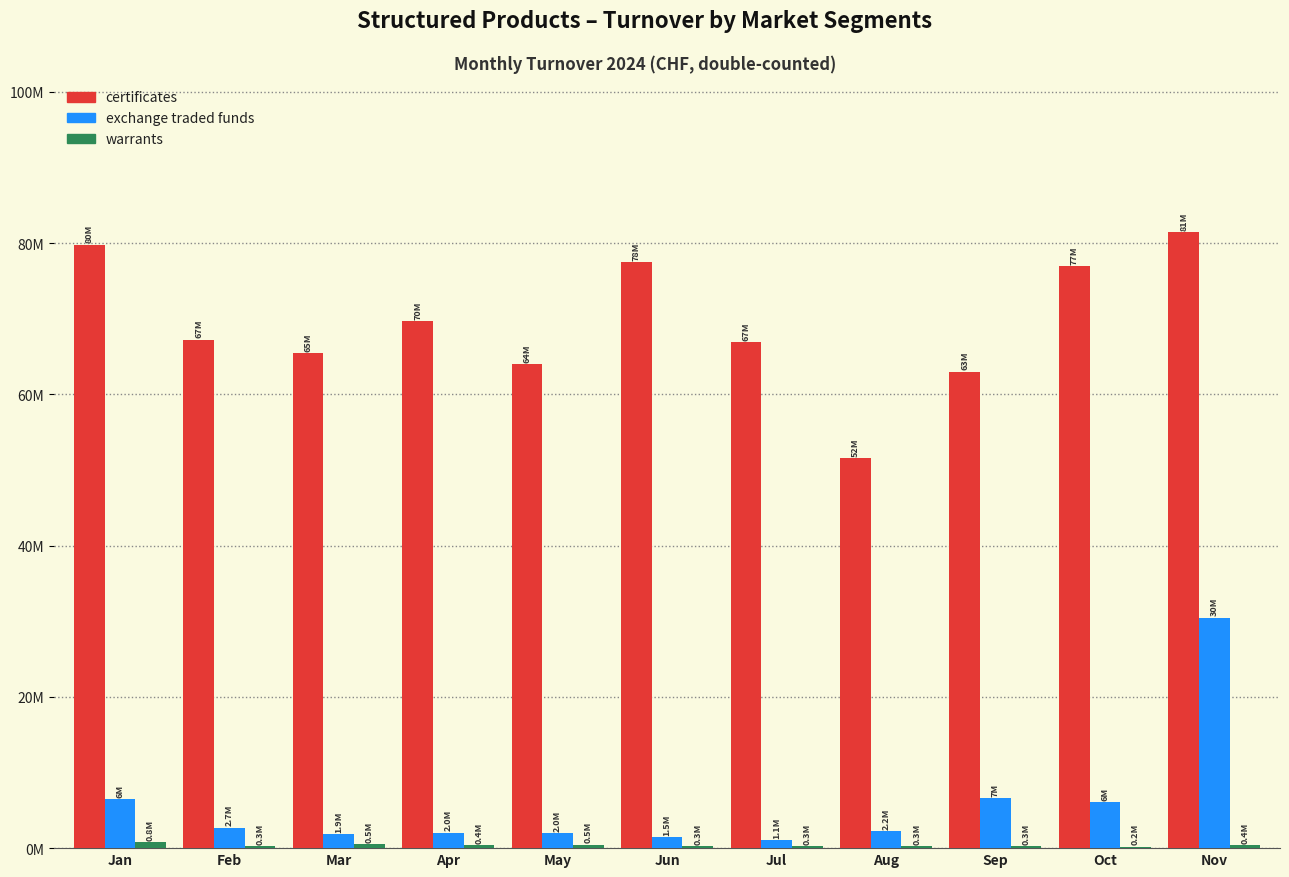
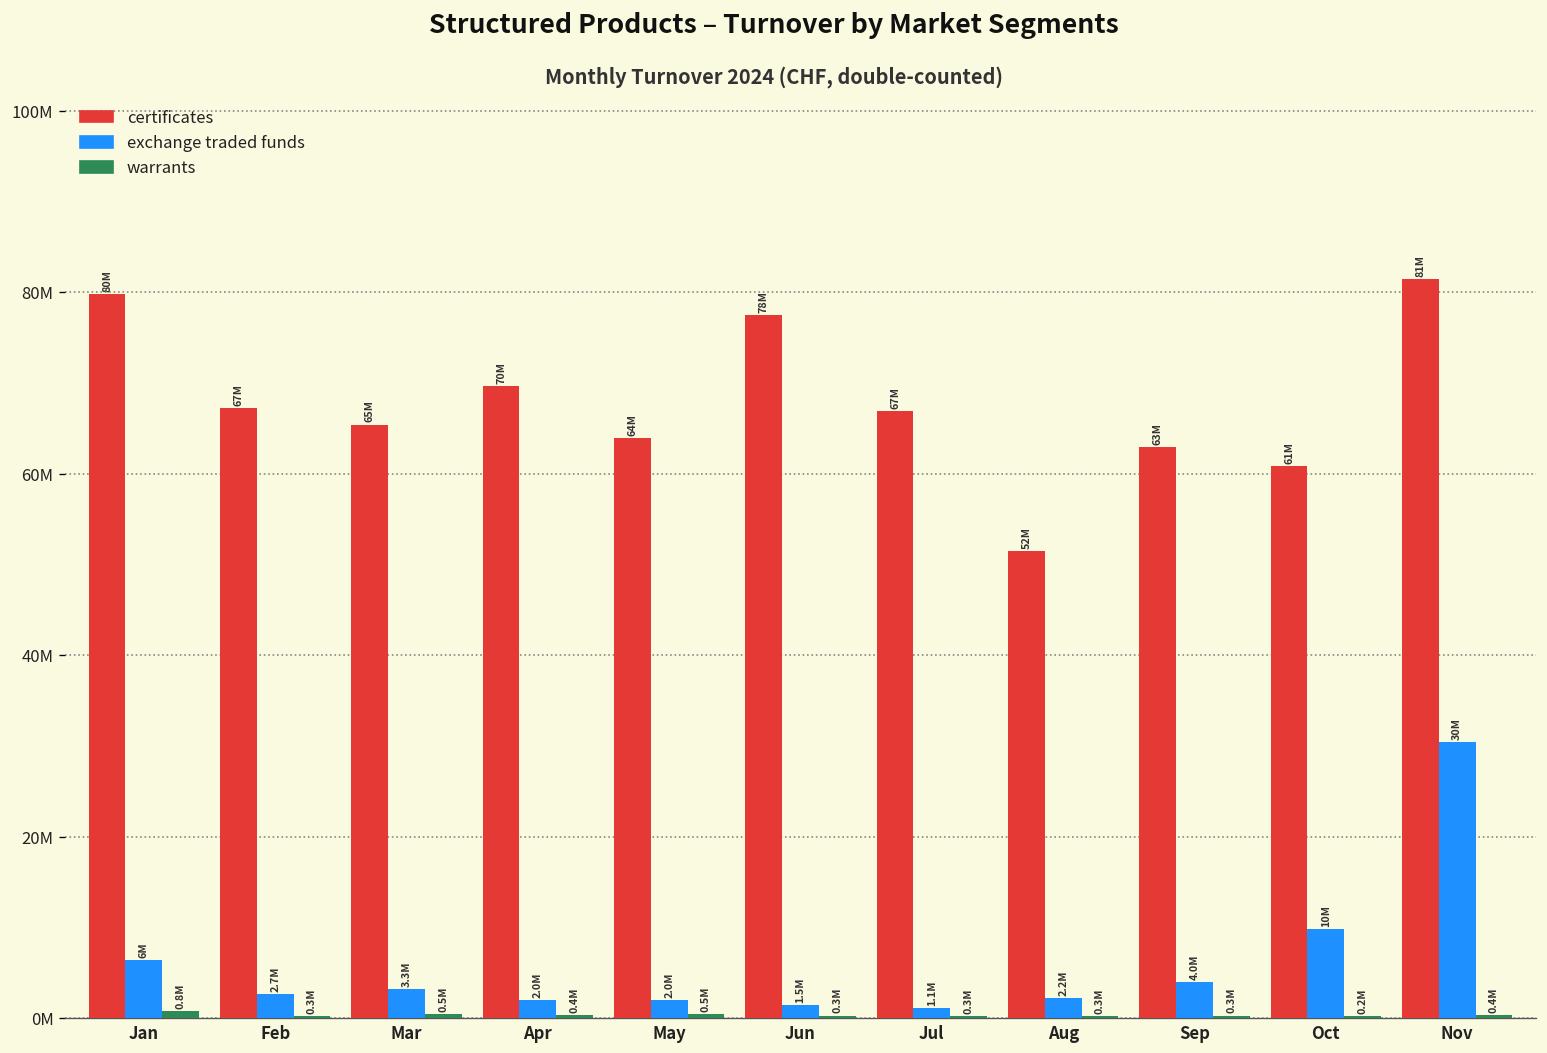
  {
    "certificates": {
      "Jan": "80M",
      "Feb": "67M",
      "Mar": "65M",
      "Apr": "70M",
      "May": "64M",
      "Jun": "78M",
      "Jul": "67M",
      "Aug": "52M",
      "Sep": "63M",
-     "Oct": "77M",
+     "Oct": "61M",
      "Nov": "81M"
    },
    "exchange traded funds": {
      "Jan": "6M",
      "Feb": "2.7M",
-     "Mar": "1.9M",
+     "Mar": "3.3M",
      "Apr": "2.0M",
      "May": "2.0M",
      "Jun": "1.5M",
      "Jul": "1.1M",
      "Aug": "2.2M",
-     "Sep": "7M",
-     "Oct": "6M",
+     "Sep": "4.0M",
+     "Oct": "10M",
      "Nov": "30M"
    },
    "warrants": {
      "Jan": "0.8M",
      "Feb": "0.3M",
      "Mar": "0.5M",
      "Apr": "0.4M",
      "May": "0.5M",
      "Jun": "0.3M",
      "Jul": "0.3M",
      "Aug": "0.3M",
      "Sep": "0.3M",
      "Oct": "0.2M",
      "Nov": "0.4M"
    }
  }
